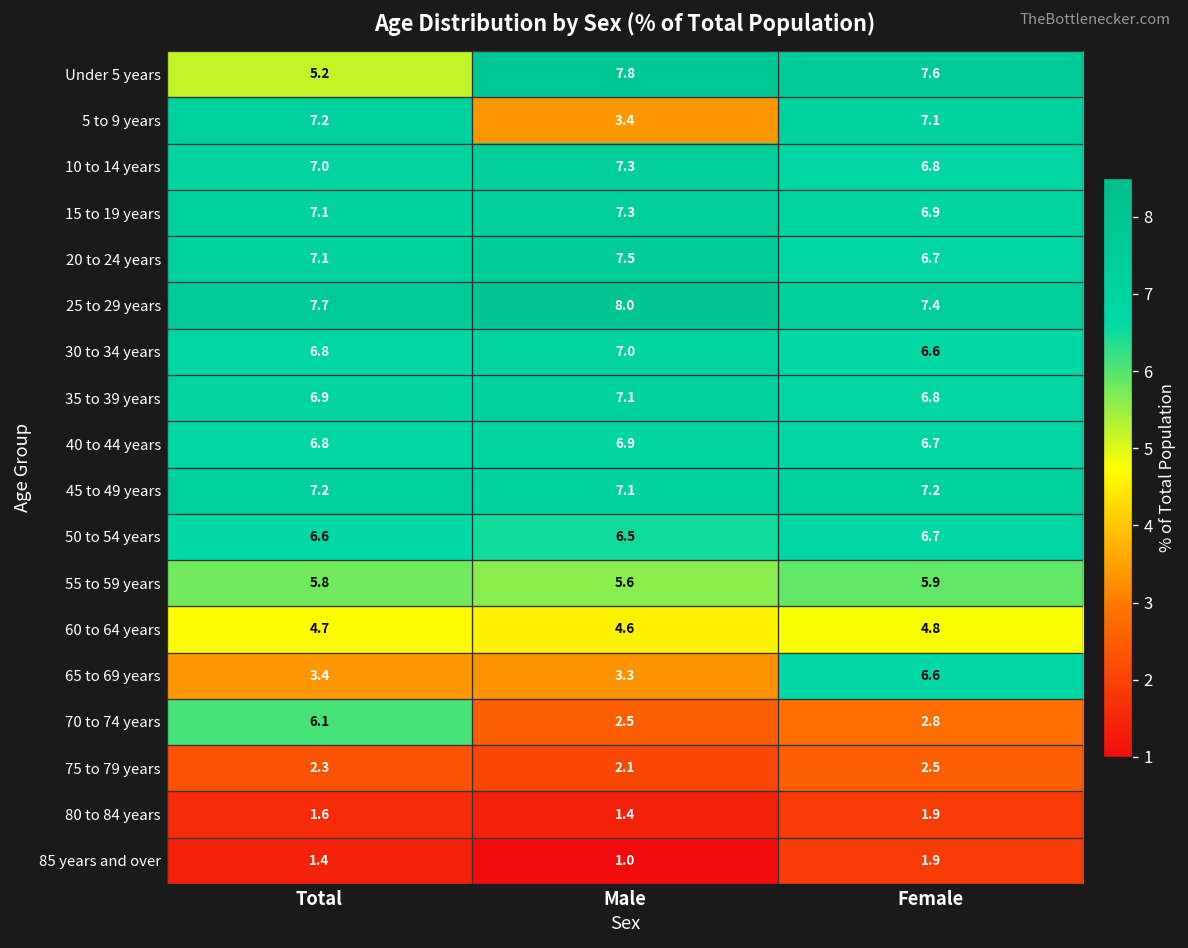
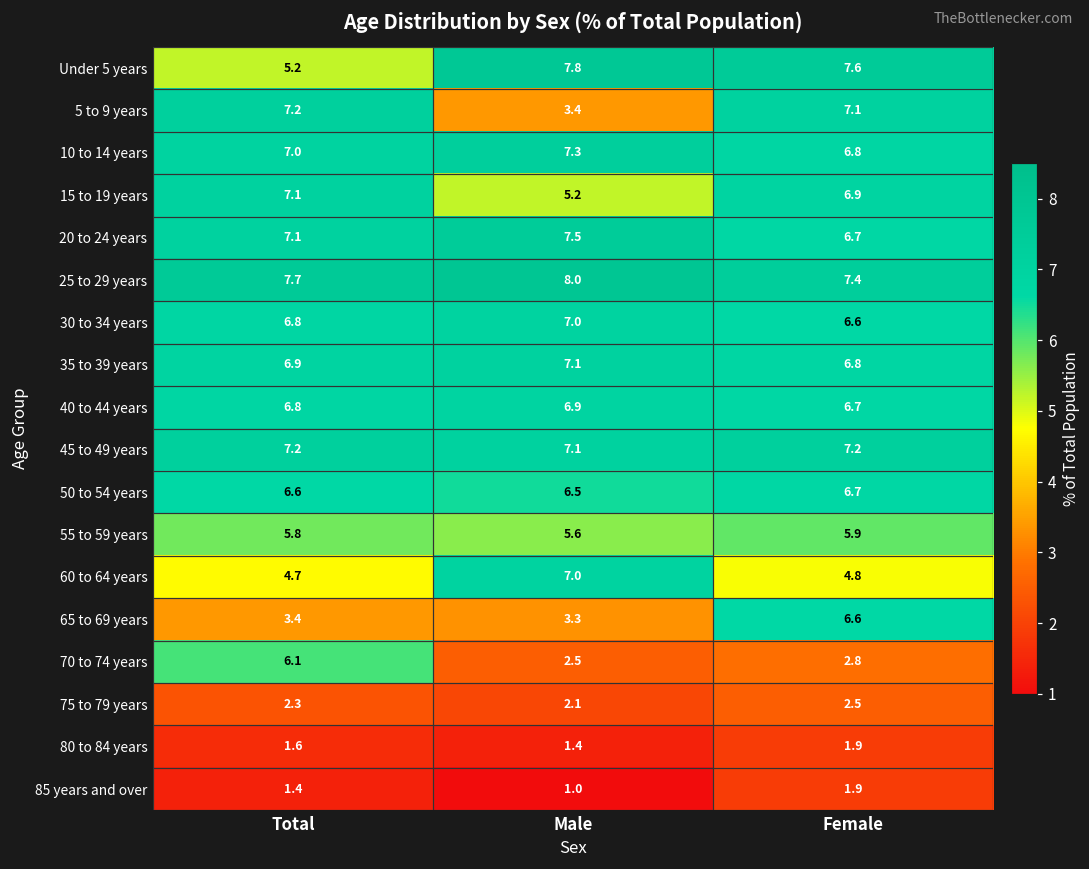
  {
    "Under 5 years": {
      "Total": 5.2,
      "Male": 7.8,
      "Female": 7.6
    },
    "5 to 9 years": {
      "Total": 7.2,
      "Male": 3.4,
      "Female": 7.1
    },
    "10 to 14 years": {
      "Total": 7.0,
      "Male": 7.3,
      "Female": 6.8
    },
    "15 to 19 years": {
      "Total": 7.1,
-     "Male": 7.3,
+     "Male": 5.2,
      "Female": 6.9
    },
    "20 to 24 years": {
      "Total": 7.1,
      "Male": 7.5,
      "Female": 6.7
    },
    "25 to 29 years": {
      "Total": 7.7,
      "Male": 8.0,
      "Female": 7.4
    },
    "30 to 34 years": {
      "Total": 6.8,
      "Male": 7.0,
      "Female": 6.6
    },
    "35 to 39 years": {
      "Total": 6.9,
      "Male": 7.1,
      "Female": 6.8
    },
    "40 to 44 years": {
      "Total": 6.8,
      "Male": 6.9,
      "Female": 6.7
    },
    "45 to 49 years": {
      "Total": 7.2,
      "Male": 7.1,
      "Female": 7.2
    },
    "50 to 54 years": {
      "Total": 6.6,
      "Male": 6.5,
      "Female": 6.7
    },
    "55 to 59 years": {
      "Total": 5.8,
      "Male": 5.6,
      "Female": 5.9
    },
    "60 to 64 years": {
      "Total": 4.7,
-     "Male": 4.6,
+     "Male": 7.0,
      "Female": 4.8
    },
    "65 to 69 years": {
      "Total": 3.4,
      "Male": 3.3,
      "Female": 6.6
    },
    "70 to 74 years": {
      "Total": 6.1,
      "Male": 2.5,
      "Female": 2.8
    },
    "75 to 79 years": {
      "Total": 2.3,
      "Male": 2.1,
      "Female": 2.5
    },
    "80 to 84 years": {
      "Total": 1.6,
      "Male": 1.4,
      "Female": 1.9
    },
    "85 years and over": {
      "Total": 1.4,
      "Male": 1.0,
      "Female": 1.9
    }
  }
